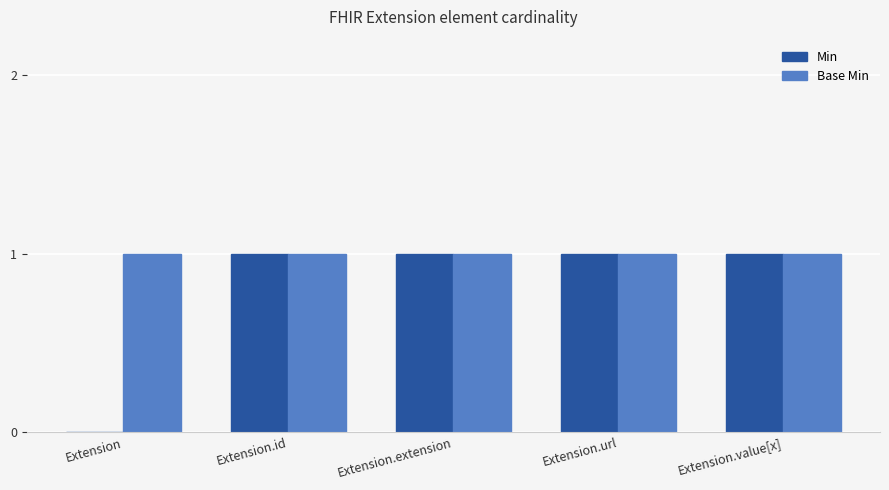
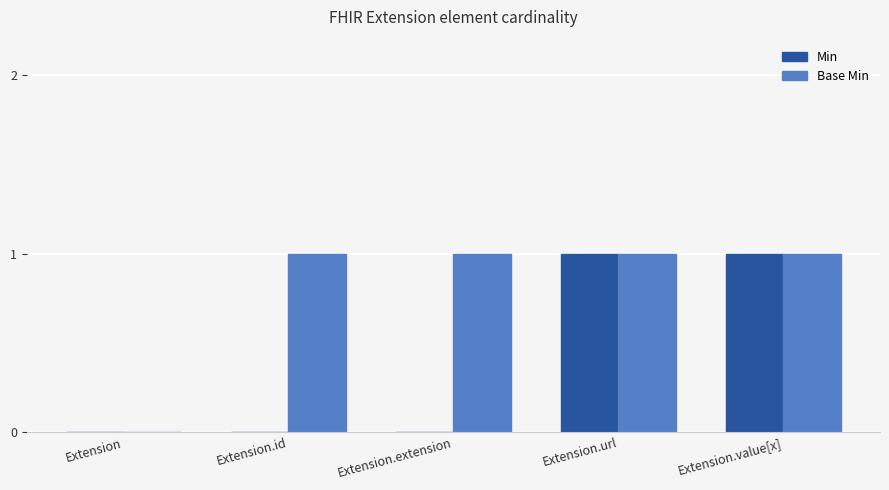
  {
    "Min": {
      "Extension": 0,
-     "Extension.id": 1,
-     "Extension.extension": 1,
+     "Extension.id": 0,
+     "Extension.extension": 0,
      "Extension.url": 1,
      "Extension.value[x]": 1
    },
    "Base Min": {
-     "Extension": 1,
+     "Extension": 0,
      "Extension.id": 1,
      "Extension.extension": 1,
      "Extension.url": 1,
      "Extension.value[x]": 1
    }
  }
